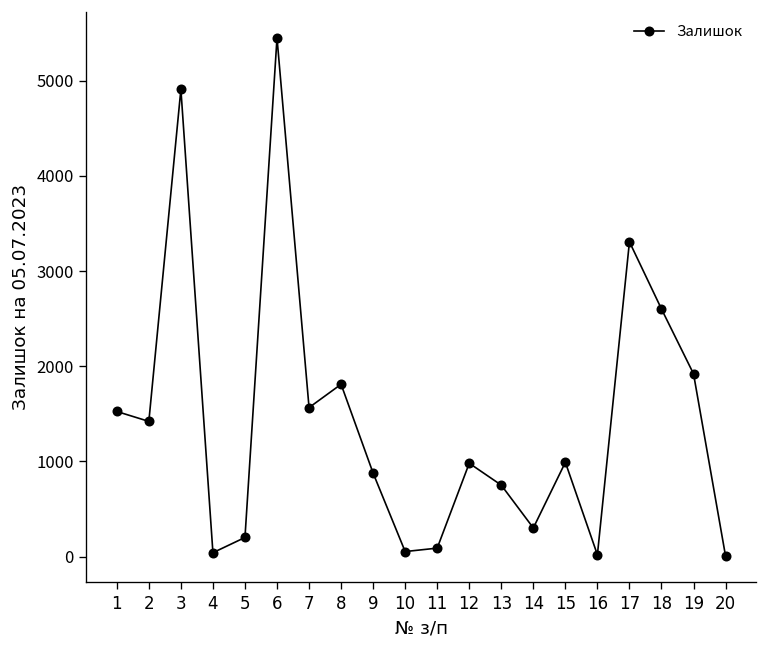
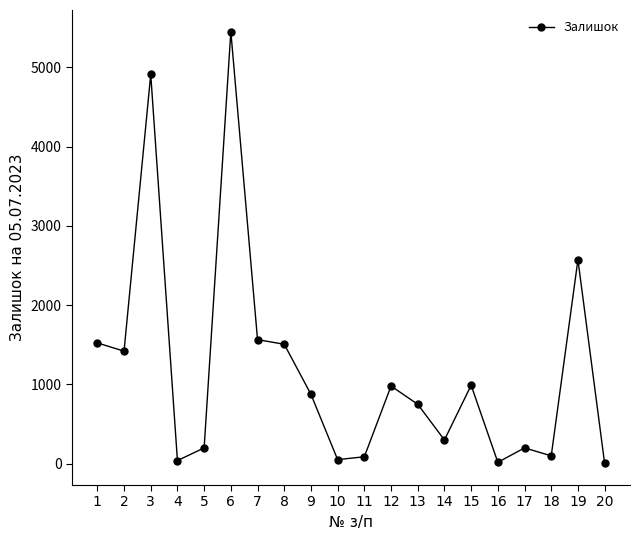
  {
    "1": 1500,
    "2": 1400,
    "3": 4900,
    "4": 0,
    "5": 200,
    "6": 5500,
    "7": 1600,
-   "8": 1800,
+   "8": 1500,
    "9": 900,
    "10": 100,
    "11": 100,
    "12": 1000,
    "13": 800,
    "14": 300,
    "15": 1000,
    "16": 0,
-   "17": 3300,
-   "18": 2600,
-   "19": 1900,
+   "17": 200,
+   "18": 100,
+   "19": 2600,
    "20": 0
  }
